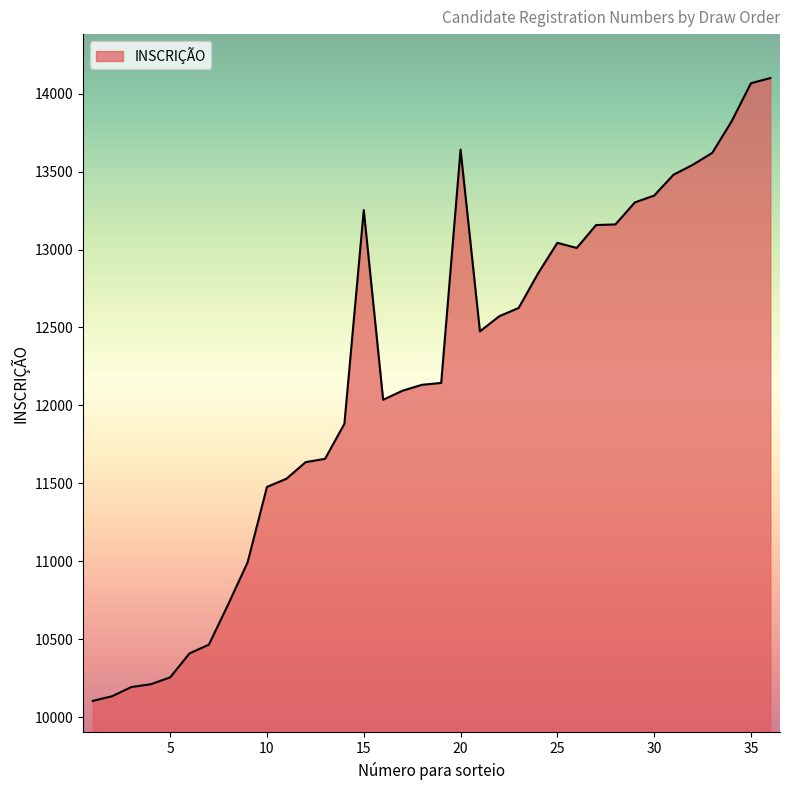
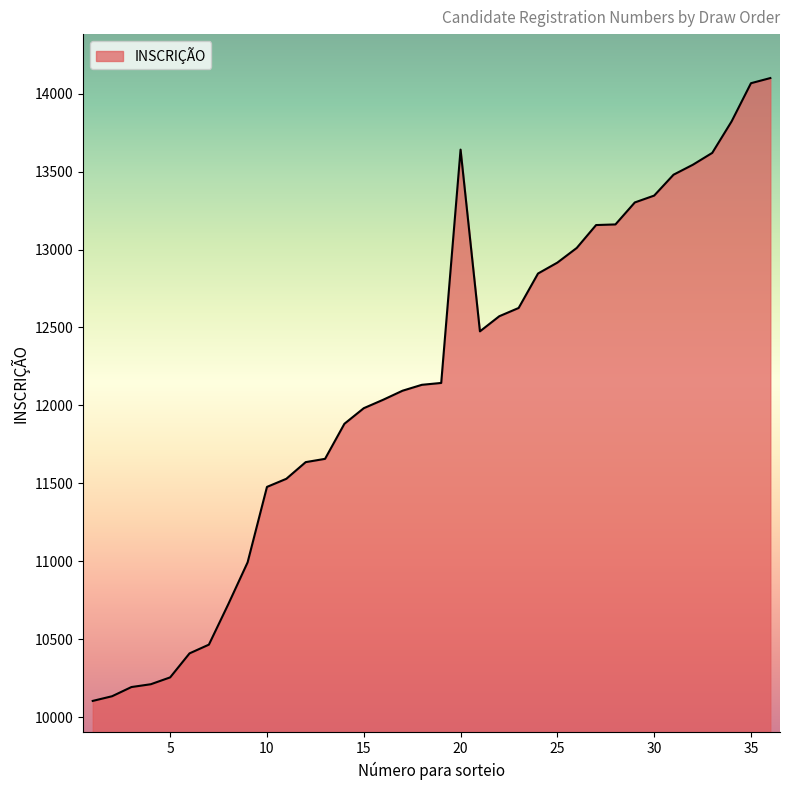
  {
    "5": 10260,
    "10": 11480,
-   "15": 13250,
+   "15": 11980,
    "20": 13640,
-   "25": 13040,
+   "25": 12920,
    "30": 13350,
    "35": 14070
  }
